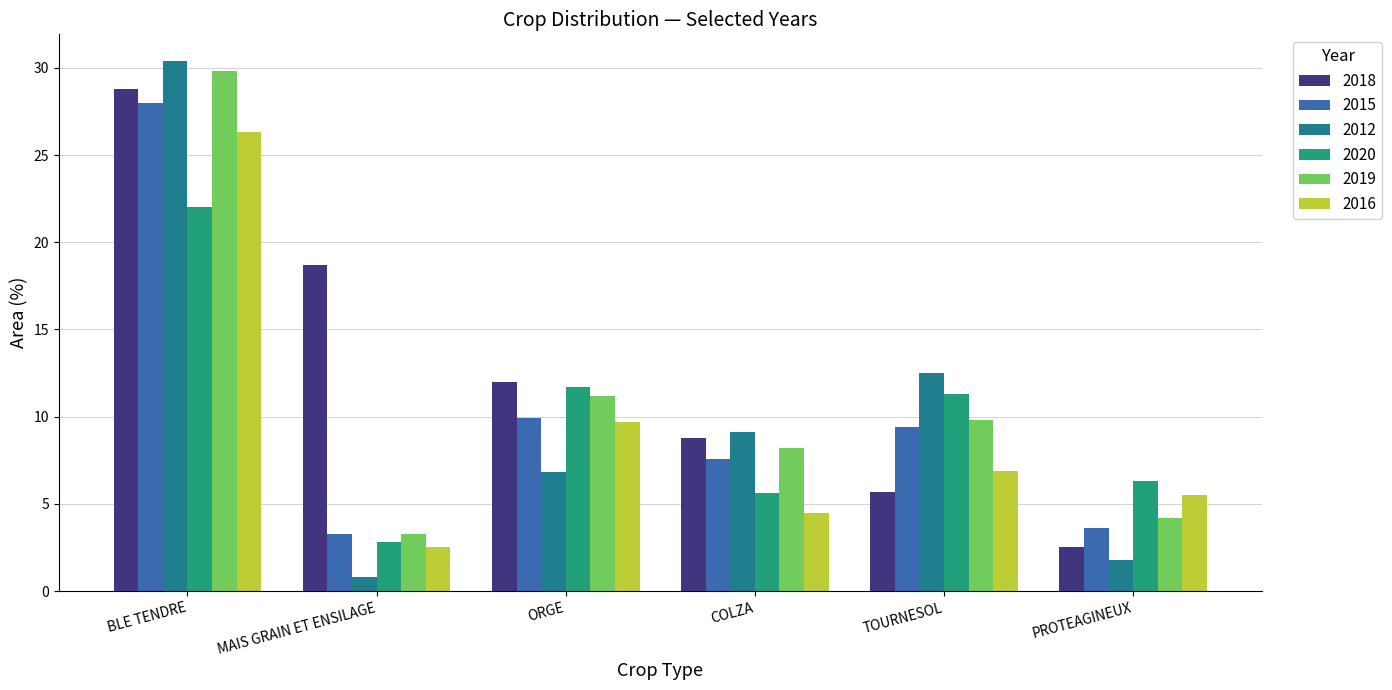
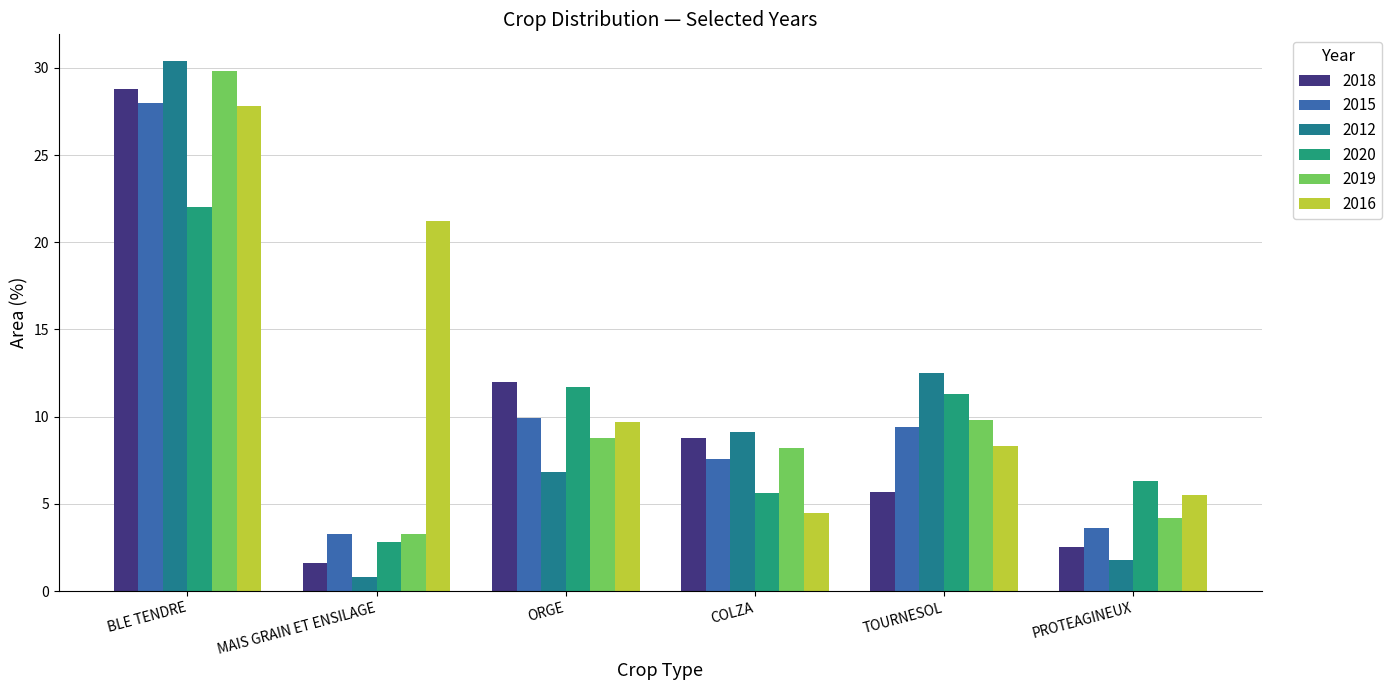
  {
    "2018": {
      "BLE TENDRE": 28.8,
-     "MAIS GRAIN ET ENSILAGE": 18.7,
+     "MAIS GRAIN ET ENSILAGE": 1.6,
      "ORGE": 12.0,
      "COLZA": 8.8,
      "TOURNESOL": 5.7,
      "PROTEAGINEUX": 2.5
    },
    "2019": {
      "BLE TENDRE": 29.8,
      "MAIS GRAIN ET ENSILAGE": 3.3,
-     "ORGE": 11.2,
+     "ORGE": 8.8,
      "COLZA": 8.2,
      "TOURNESOL": 9.8,
      "PROTEAGINEUX": 4.2
    },
    "2016": {
-     "BLE TENDRE": 26.3,
-     "MAIS GRAIN ET ENSILAGE": 2.5,
+     "BLE TENDRE": 27.8,
+     "MAIS GRAIN ET ENSILAGE": 21.2,
      "ORGE": 9.7,
      "COLZA": 4.5,
-     "TOURNESOL": 6.9,
+     "TOURNESOL": 8.3,
      "PROTEAGINEUX": 5.5
    }
  }
